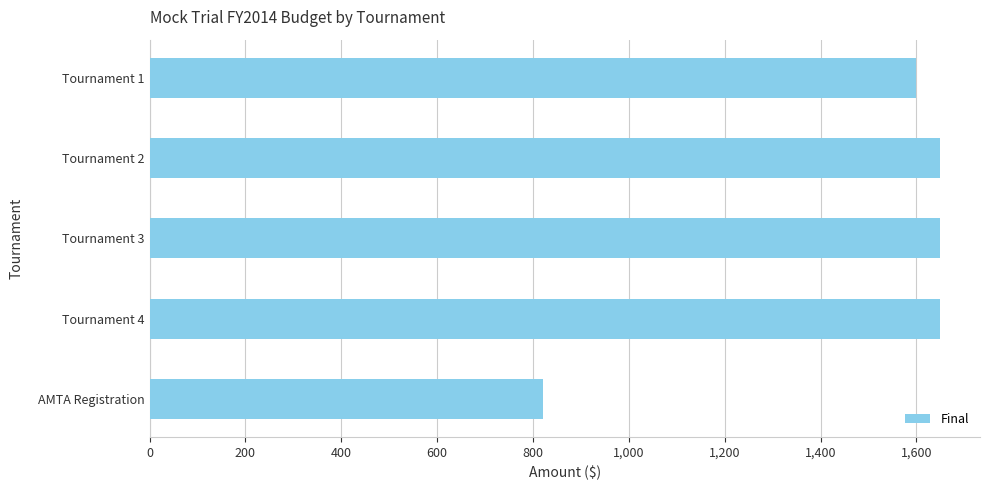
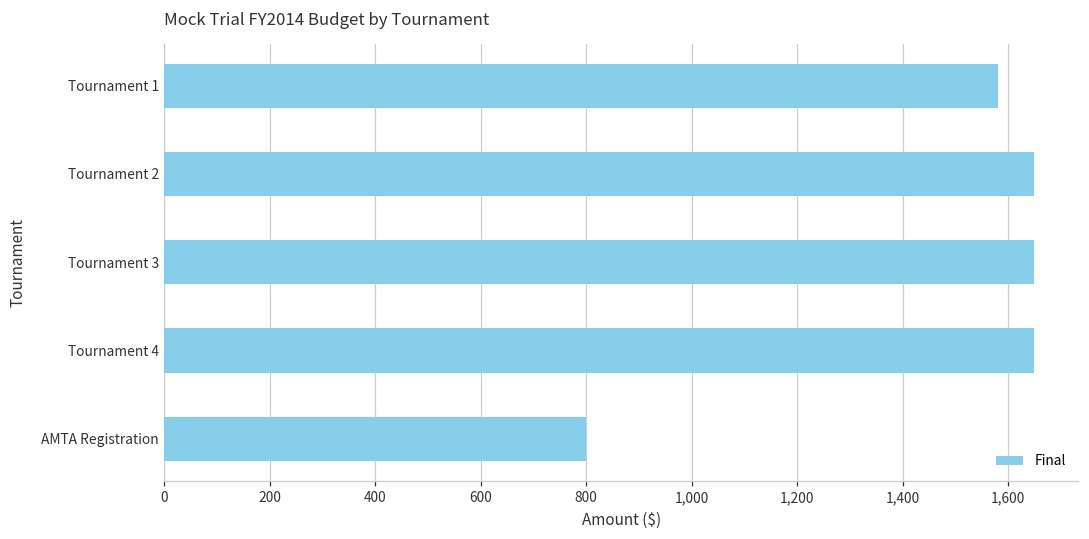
  {
-   "Tournament 1": "1,600",
+   "Tournament 1": "1,580",
    "Tournament 2": "1,650",
    "Tournament 3": "1,650",
    "Tournament 4": "1,650",
-   "AMTA Registration": "820"
+   "AMTA Registration": "800"
  }
